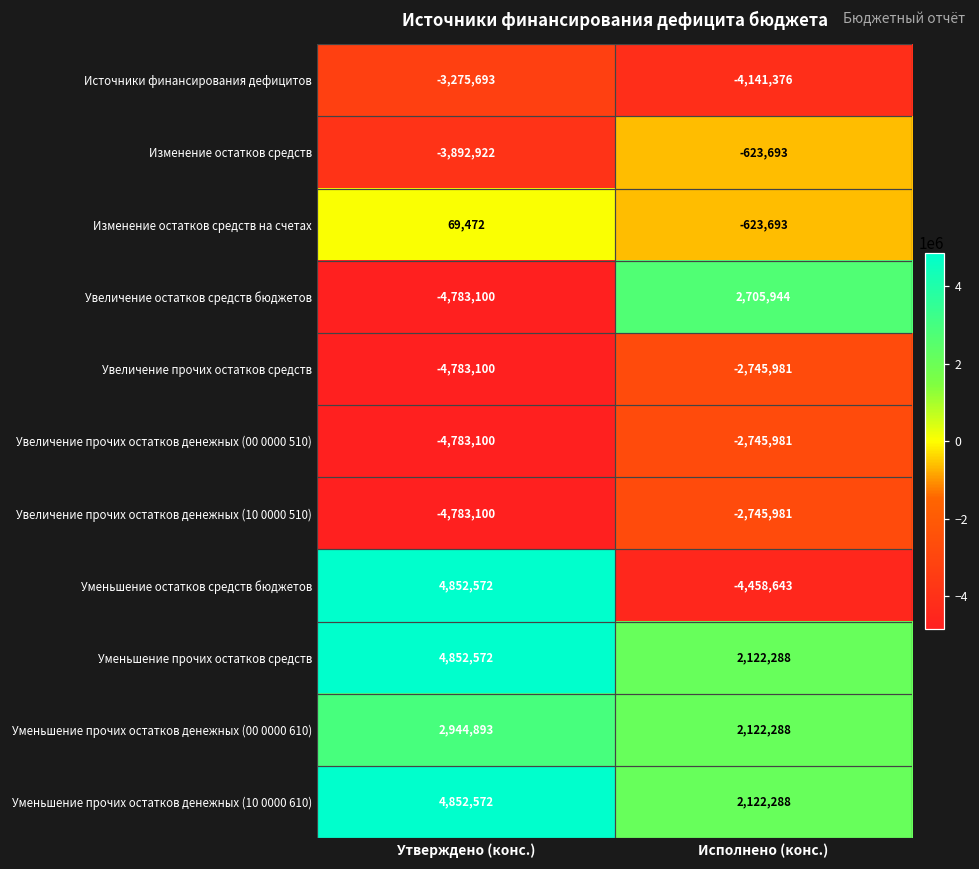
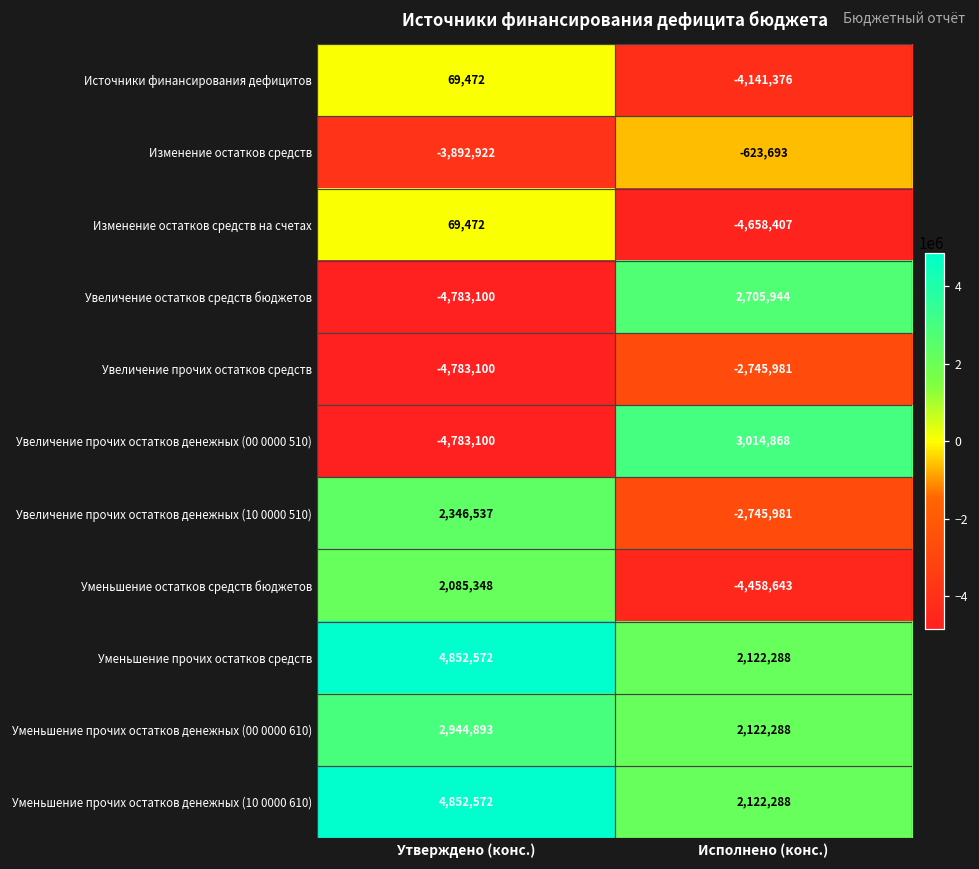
  {
    "Источники финансирования дефицитов": {
-     "Утверждено (конс.)": "-3,275,693",
+     "Утверждено (конс.)": "69,472",
      "Исполнено (конс.)": "-4,141,376"
    },
    "Изменение остатков средств": {
      "Утверждено (конс.)": "-3,892,922",
      "Исполнено (конс.)": "-623,693"
    },
    "Изменение остатков средств на счетах": {
      "Утверждено (конс.)": "69,472",
-     "Исполнено (конс.)": "-623,693"
+     "Исполнено (конс.)": "-4,658,407"
    },
    "Увеличение остатков средств бюджетов": {
      "Утверждено (конс.)": "-4,783,100",
      "Исполнено (конс.)": "2,705,944"
    },
    "Увеличение прочих остатков средств": {
      "Утверждено (конс.)": "-4,783,100",
      "Исполнено (конс.)": "-2,745,981"
    },
    "Увеличение прочих остатков денежных (00 0000 510)": {
      "Утверждено (конс.)": "-4,783,100",
-     "Исполнено (конс.)": "-2,745,981"
+     "Исполнено (конс.)": "3,014,868"
    },
    "Увеличение прочих остатков денежных (10 0000 510)": {
-     "Утверждено (конс.)": "-4,783,100",
+     "Утверждено (конс.)": "2,346,537",
      "Исполнено (конс.)": "-2,745,981"
    },
    "Уменьшение остатков средств бюджетов": {
-     "Утверждено (конс.)": "4,852,572",
+     "Утверждено (конс.)": "2,085,348",
      "Исполнено (конс.)": "-4,458,643"
    },
    "Уменьшение прочих остатков средств": {
      "Утверждено (конс.)": "4,852,572",
      "Исполнено (конс.)": "2,122,288"
    },
    "Уменьшение прочих остатков денежных (00 0000 610)": {
      "Утверждено (конс.)": "2,944,893",
      "Исполнено (конс.)": "2,122,288"
    },
    "Уменьшение прочих остатков денежных (10 0000 610)": {
      "Утверждено (конс.)": "4,852,572",
      "Исполнено (конс.)": "2,122,288"
    }
  }
